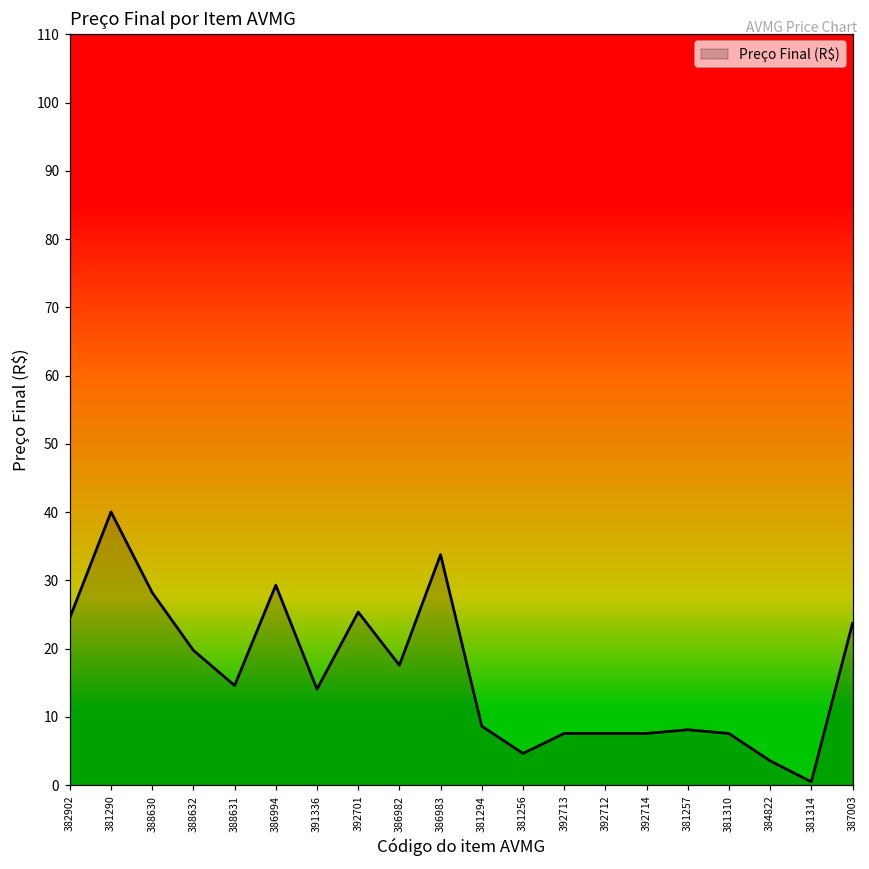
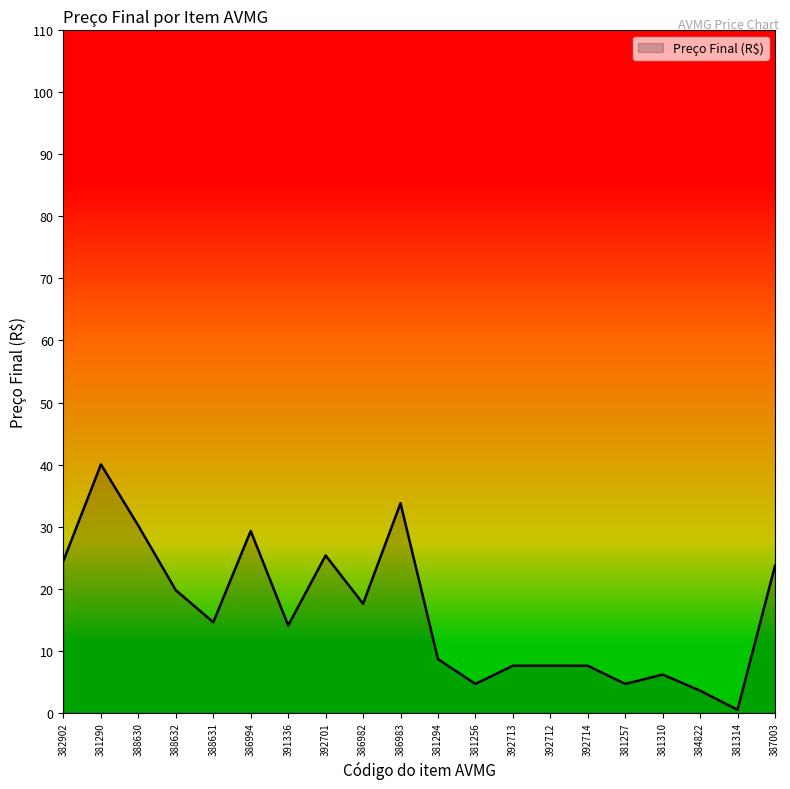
  {
    "382902": 25,
    "381290": 40,
-   "388630": 28,
+   "388630": 30,
    "388632": 20,
    "388631": 15,
    "386994": 29,
    "391336": 14,
    "392701": 25,
    "386982": 18,
    "386983": 34,
    "381294": 9,
    "381256": 5,
    "392713": 8,
    "392712": 8,
    "392714": 8,
-   "381257": 8,
-   "381310": 8,
+   "381257": 5,
+   "381310": 6,
    "384822": 4,
    "381314": 0,
    "387003": 24
  }
